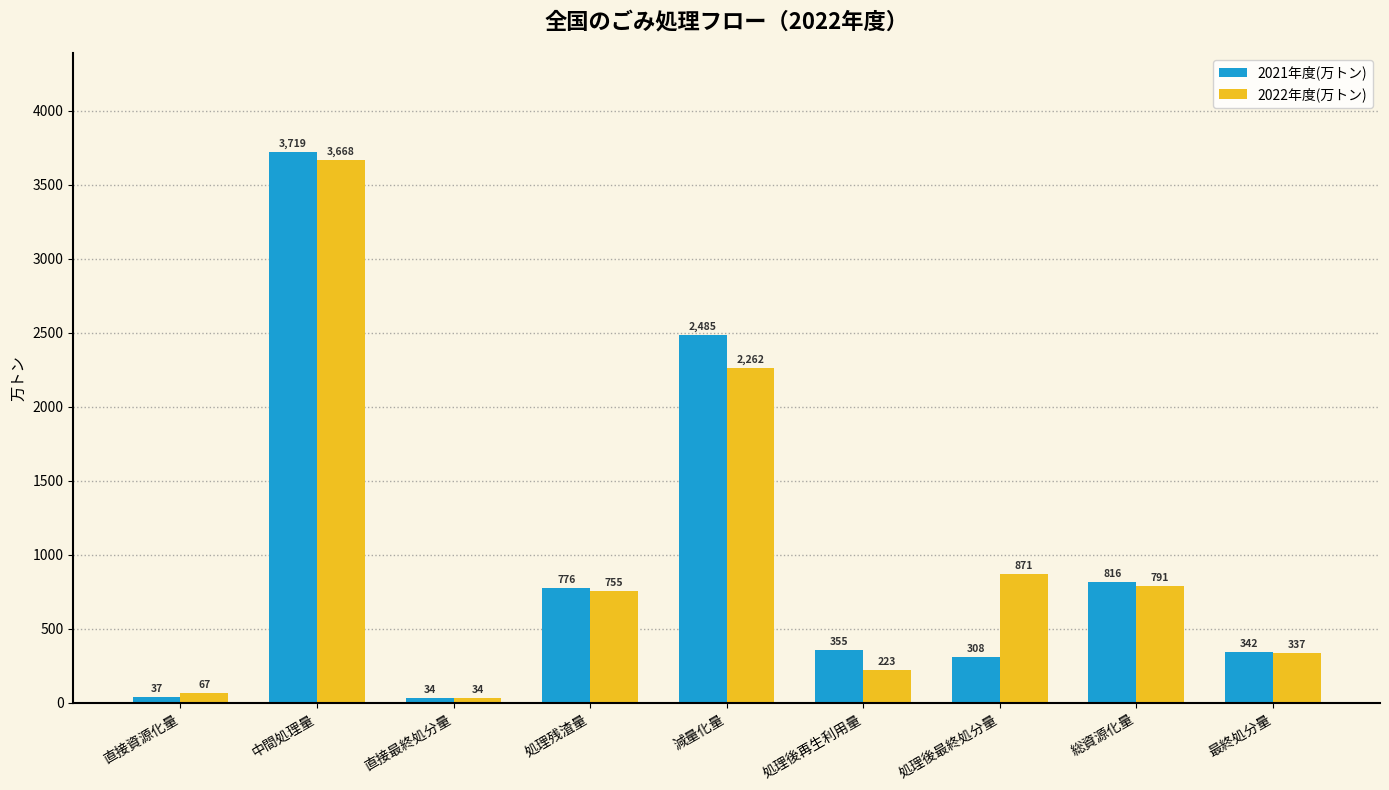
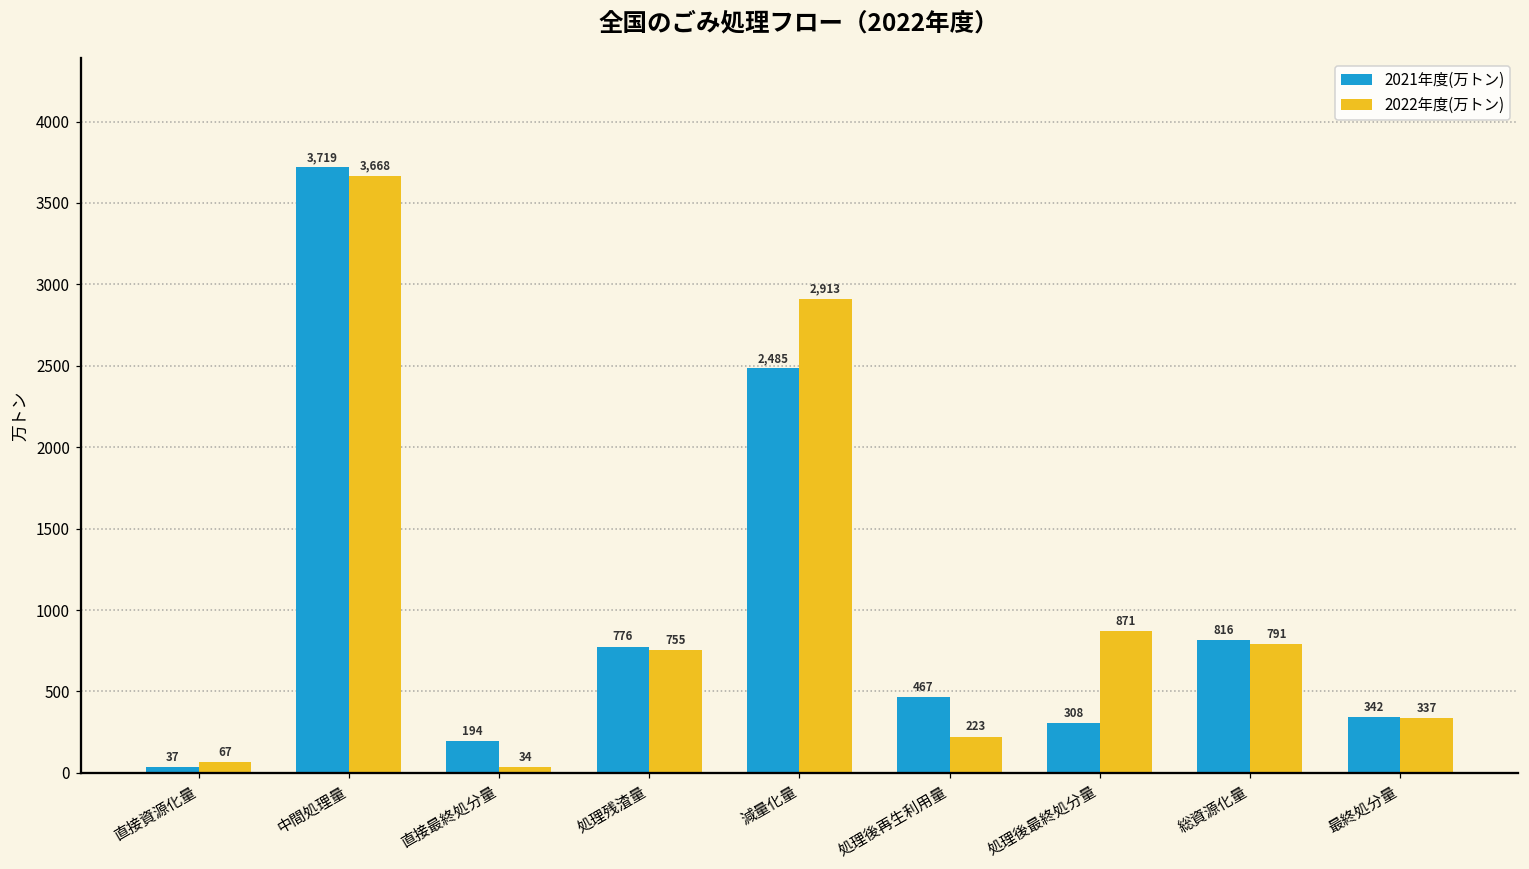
  {
    "2021年度(万トン)": {
      "直接資源化量": "37",
      "中間処理量": "3,719",
-     "直接最終処分量": "34",
+     "直接最終処分量": "194",
      "処理残渣量": "776",
      "減量化量": "2,485",
-     "処理後再生利用量": "355",
+     "処理後再生利用量": "467",
      "処理後最終処分量": "308",
      "総資源化量": "816",
      "最終処分量": "342"
    },
    "2022年度(万トン)": {
      "直接資源化量": "67",
      "中間処理量": "3,668",
      "直接最終処分量": "34",
      "処理残渣量": "755",
-     "減量化量": "2,262",
+     "減量化量": "2,913",
      "処理後再生利用量": "223",
      "処理後最終処分量": "871",
      "総資源化量": "791",
      "最終処分量": "337"
    }
  }
